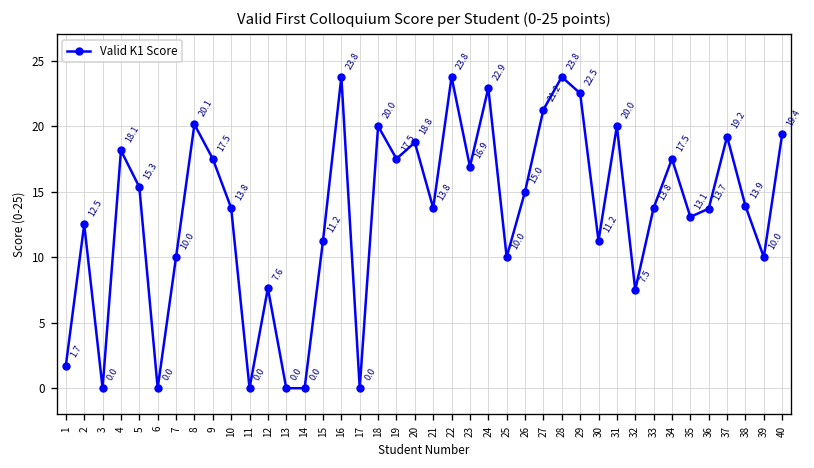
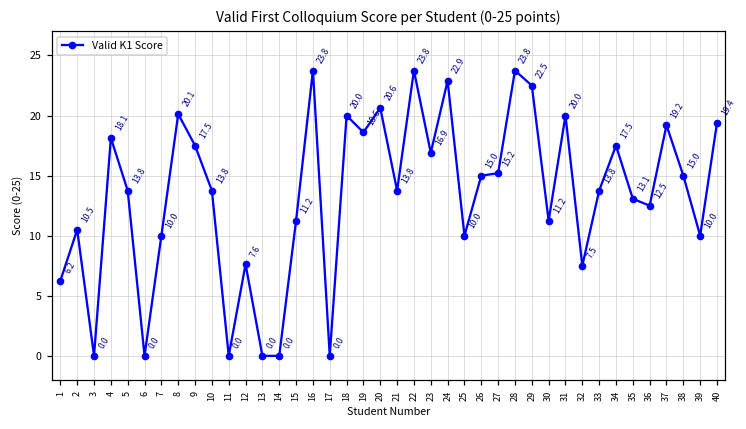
  {
-   "1": 1.7,
-   "2": 12.5,
+   "1": 6.2,
+   "2": 10.5,
    "3": 0.0,
    "4": 18.1,
-   "5": 15.3,
+   "5": 13.8,
    "6": 0.0,
    "7": 10.0,
    "8": 20.1,
    "9": 17.5,
    "10": 13.8,
    "11": 0.0,
    "12": 7.6,
    "14": 0.0,
    "15": 11.2,
    "16": 23.8,
    "17": 0.0,
    "18": 20.0,
-   "19": 17.5,
-   "20": 18.8,
+   "19": 18.6,
+   "20": 20.6,
    "21": 13.8,
    "22": 23.8,
    "23": 16.9,
    "24": 22.9,
    "25": 10.0,
    "26": 15.0,
-   "27": 21.2,
+   "27": 15.2,
    "28": 23.8,
    "29": 22.5,
    "30": 11.2,
    "31": 20.0,
    "32": 7.5,
    "33": 13.8,
    "34": 17.5,
-   "36": 13.7,
+   "36": 12.5,
    "37": 19.2,
-   "38": 13.9,
+   "38": 15.0,
    "39": 10.0,
    "40": 19.4
  }
